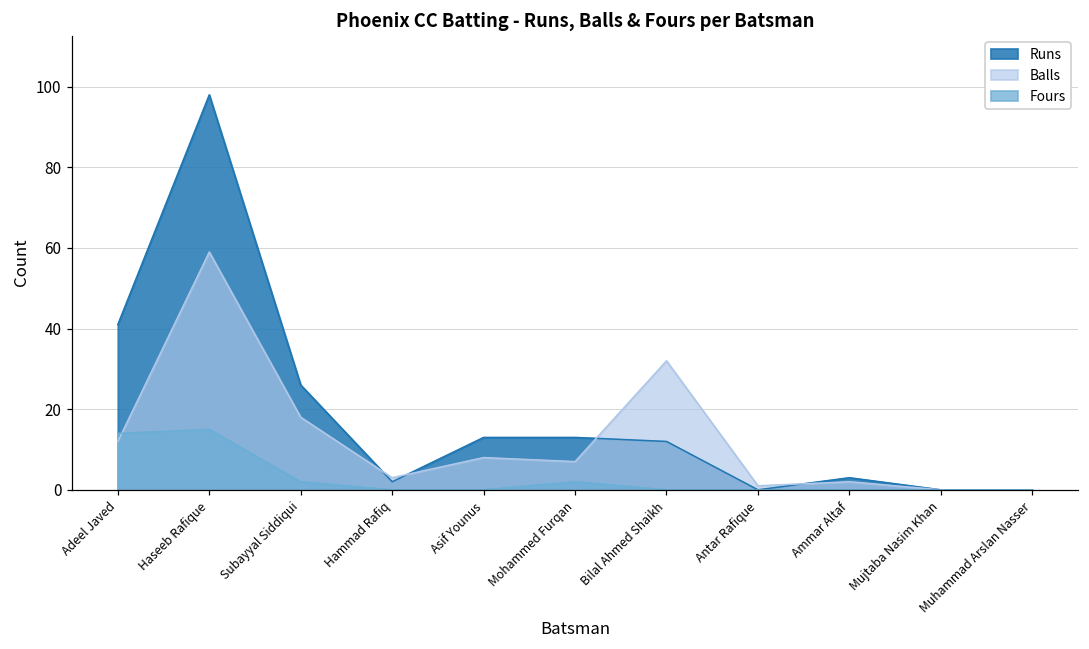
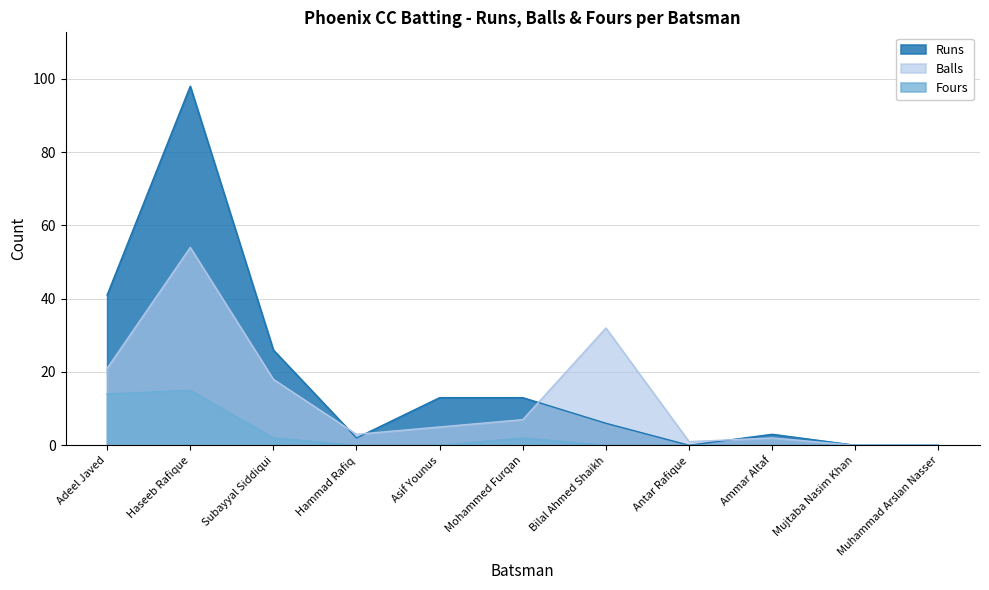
  {
    "Runs": {
      "Adeel Javed": 41,
      "Haseeb Rafique": 98,
      "Subayyal Siddiqui": 26,
      "Hammad Rafiq": 2,
      "Asif Younus": 13,
      "Mohammed Furqan": 13,
-     "Bilal Ahmed Shaikh": 12,
+     "Bilal Ahmed Shaikh": 6,
      "Ammar Altaf": 3
    },
    "Balls": {
-     "Adeel Javed": 12,
-     "Haseeb Rafique": 59,
+     "Adeel Javed": 21,
+     "Haseeb Rafique": 54,
      "Subayyal Siddiqui": 18,
      "Hammad Rafiq": 3,
-     "Asif Younus": 8,
+     "Asif Younus": 5,
      "Mohammed Furqan": 7,
      "Bilal Ahmed Shaikh": 32,
      "Antar Rafique": 1,
      "Ammar Altaf": 2
    },
    "Fours": {
      "Adeel Javed": 14,
      "Haseeb Rafique": 15,
      "Subayyal Siddiqui": 2,
      "Hammad Rafiq": 0,
      "Asif Younus": 0,
      "Mohammed Furqan": 2,
      "Bilal Ahmed Shaikh": 0,
      "Ammar Altaf": 0
    }
  }
